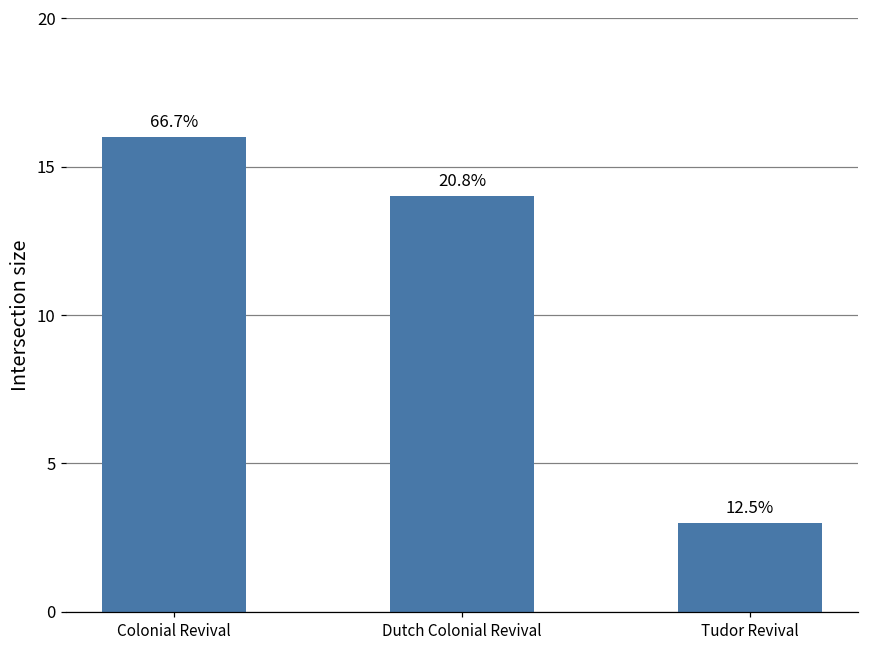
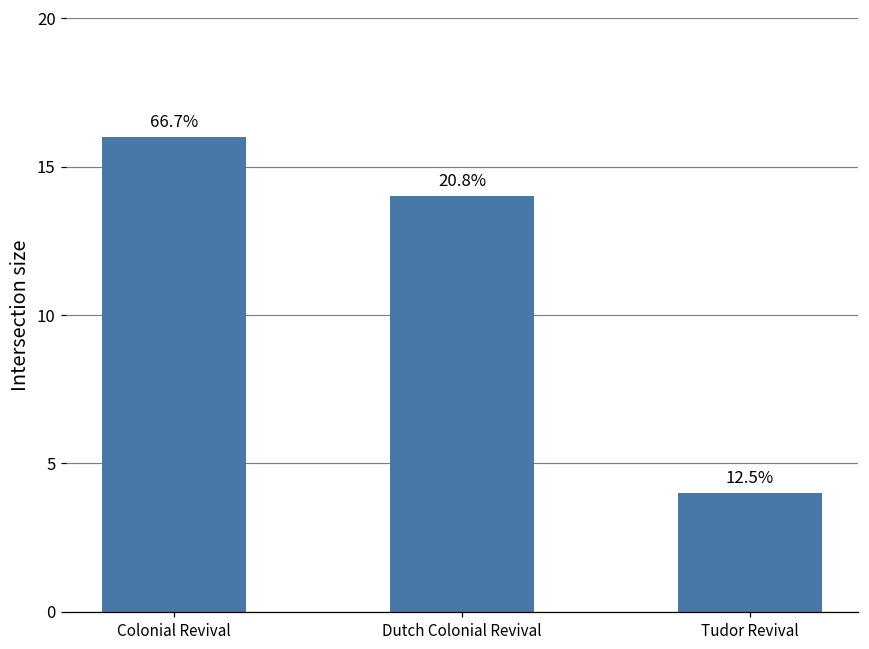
  {
-   "Tudor Revival": 3
+   "Tudor Revival": 4
  }
